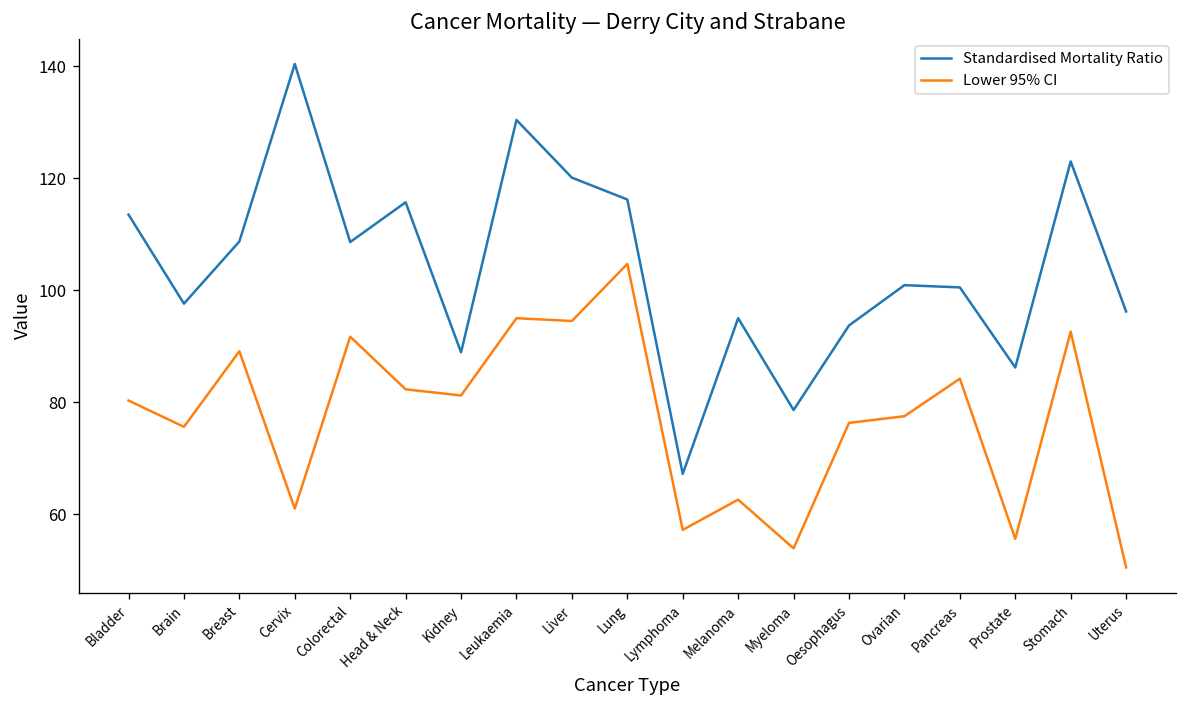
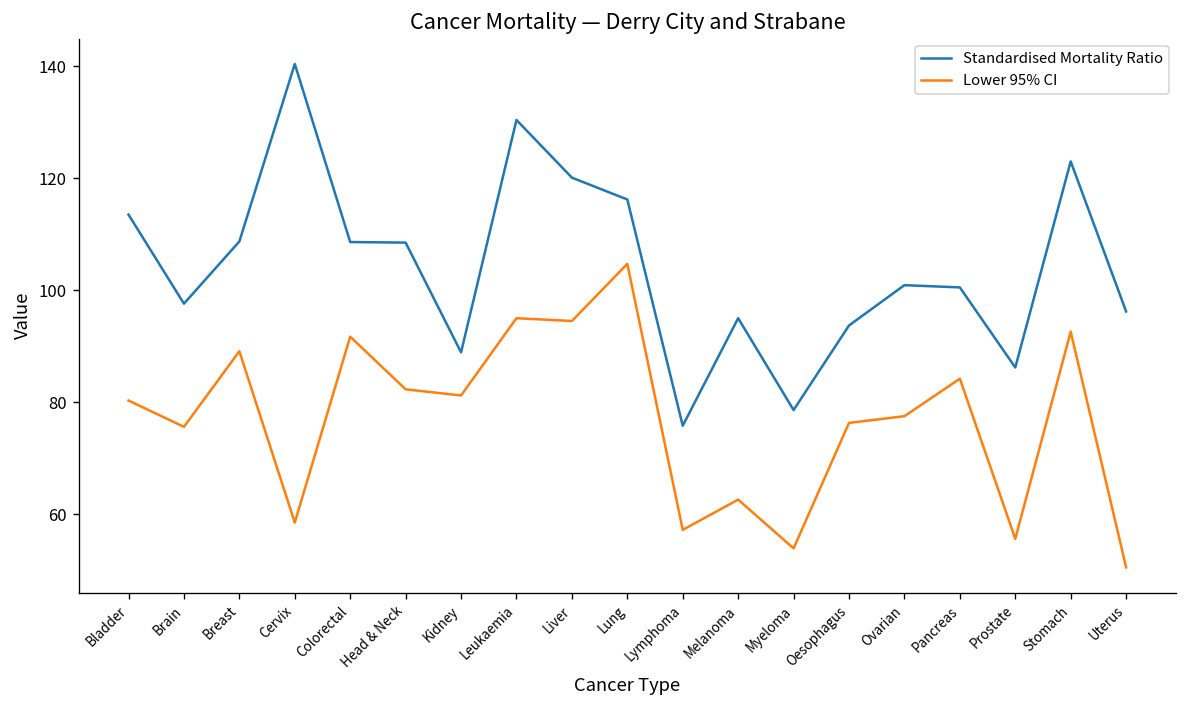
  {
    "Standardised Mortality Ratio": {
      "Bladder": 114,
      "Brain": 98,
      "Breast": 109,
      "Cervix": 140,
      "Colorectal": 109,
-     "Head & Neck": 116,
+     "Head & Neck": 109,
      "Kidney": 89,
      "Leukaemia": 130,
      "Liver": 120,
      "Lung": 116,
-     "Lymphoma": 67,
+     "Lymphoma": 76,
      "Melanoma": 95,
      "Myeloma": 79,
      "Oesophagus": 94,
      "Ovarian": 101,
      "Pancreas": 101,
      "Prostate": 86,
      "Stomach": 123,
      "Uterus": 96
    },
    "Lower 95% CI": {
      "Bladder": 80,
      "Brain": 76,
      "Breast": 89,
-     "Cervix": 61,
+     "Cervix": 59,
      "Colorectal": 92,
      "Head & Neck": 82,
      "Kidney": 81,
      "Leukaemia": 95,
      "Liver": 95,
      "Lung": 105,
      "Lymphoma": 57,
      "Melanoma": 63,
      "Myeloma": 54,
      "Oesophagus": 76,
      "Ovarian": 78,
      "Pancreas": 84,
      "Prostate": 56,
      "Stomach": 93,
      "Uterus": 51
    }
  }
